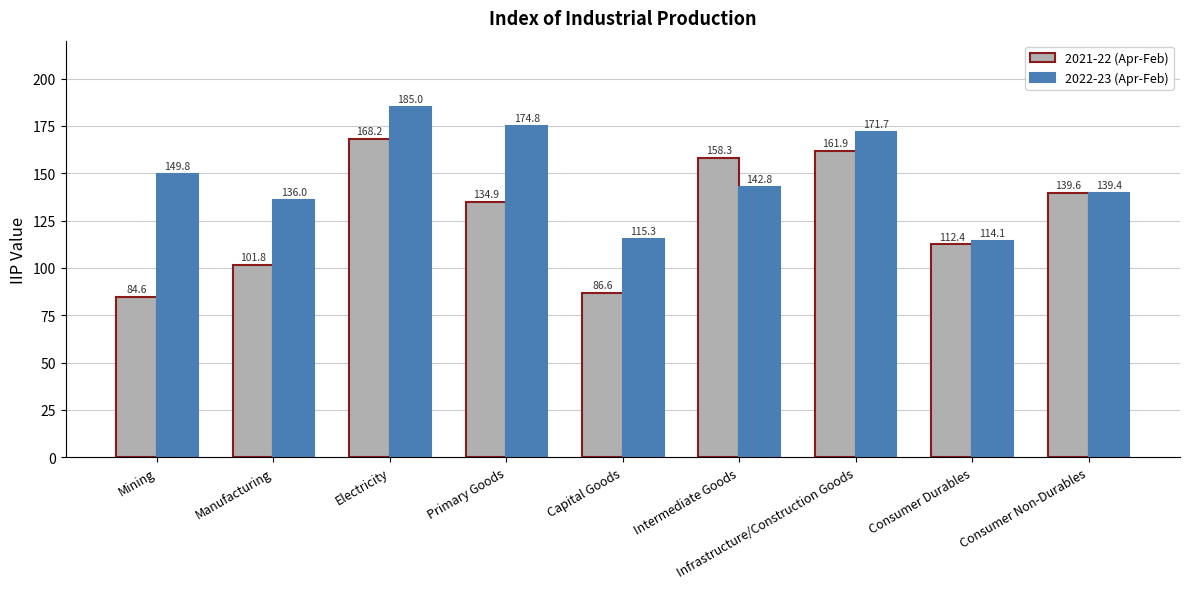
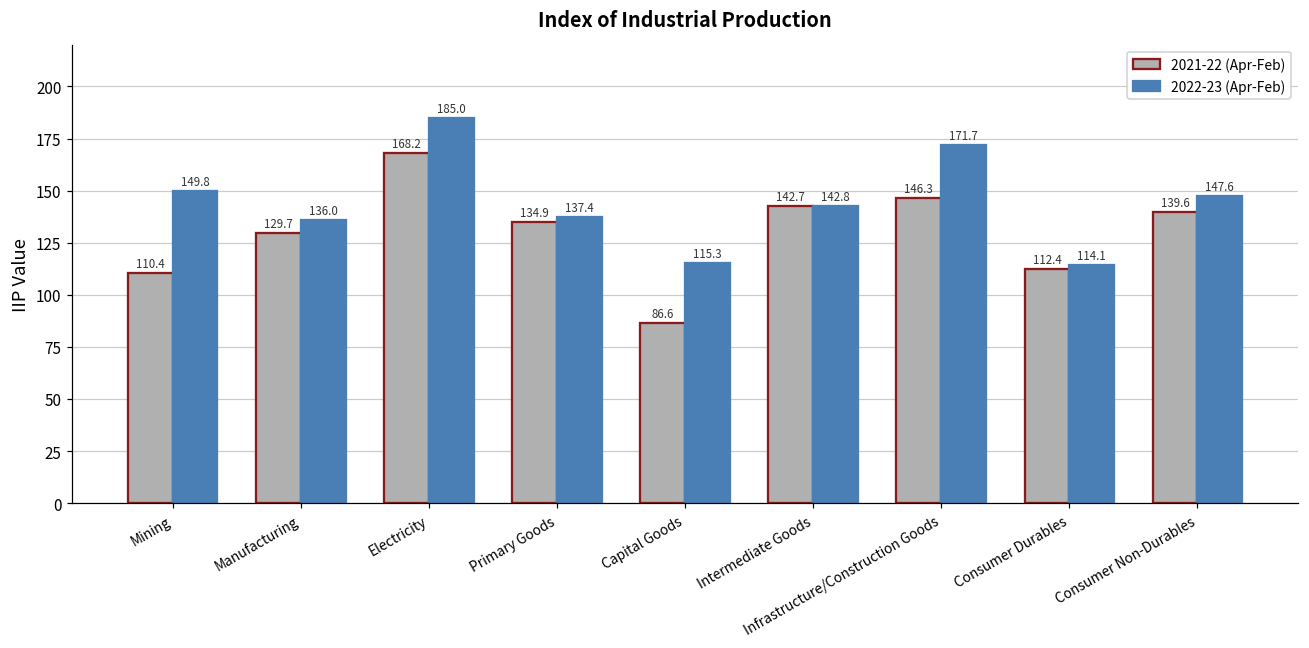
  {
    "2021-22 (Apr-Feb)": {
-     "Mining": 84.6,
-     "Manufacturing": 101.8,
+     "Mining": 110.4,
+     "Manufacturing": 129.7,
      "Electricity": 168.2,
      "Primary Goods": 134.9,
      "Capital Goods": 86.6,
-     "Intermediate Goods": 158.3,
-     "Infrastructure/Construction Goods": 161.9,
+     "Intermediate Goods": 142.7,
+     "Infrastructure/Construction Goods": 146.3,
      "Consumer Durables": 112.4,
      "Consumer Non-Durables": 139.6
    },
    "2022-23 (Apr-Feb)": {
      "Mining": 149.8,
      "Manufacturing": 136.0,
      "Electricity": 185.0,
-     "Primary Goods": 174.8,
+     "Primary Goods": 137.4,
      "Capital Goods": 115.3,
      "Intermediate Goods": 142.8,
      "Infrastructure/Construction Goods": 171.7,
      "Consumer Durables": 114.1,
-     "Consumer Non-Durables": 139.4
+     "Consumer Non-Durables": 147.6
    }
  }
